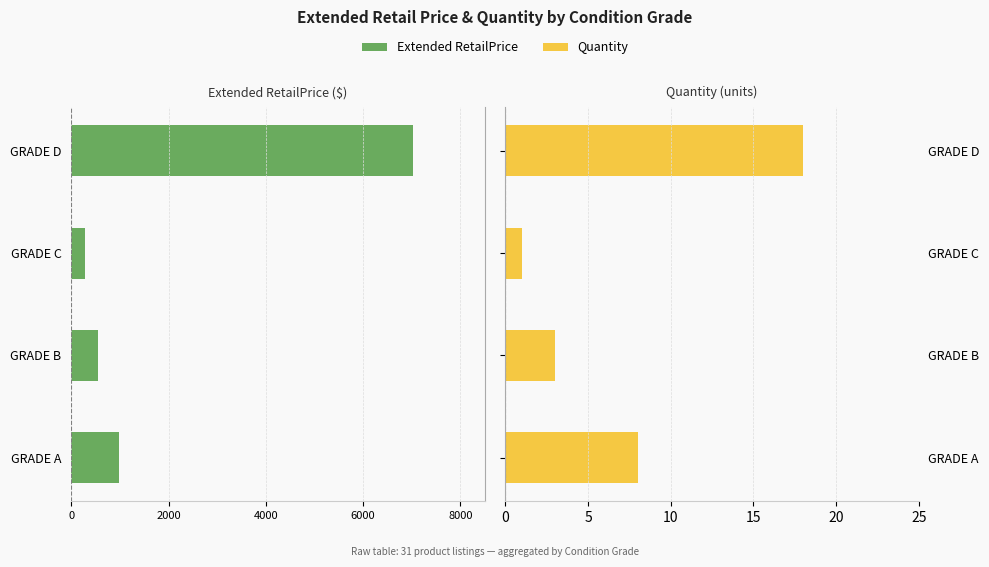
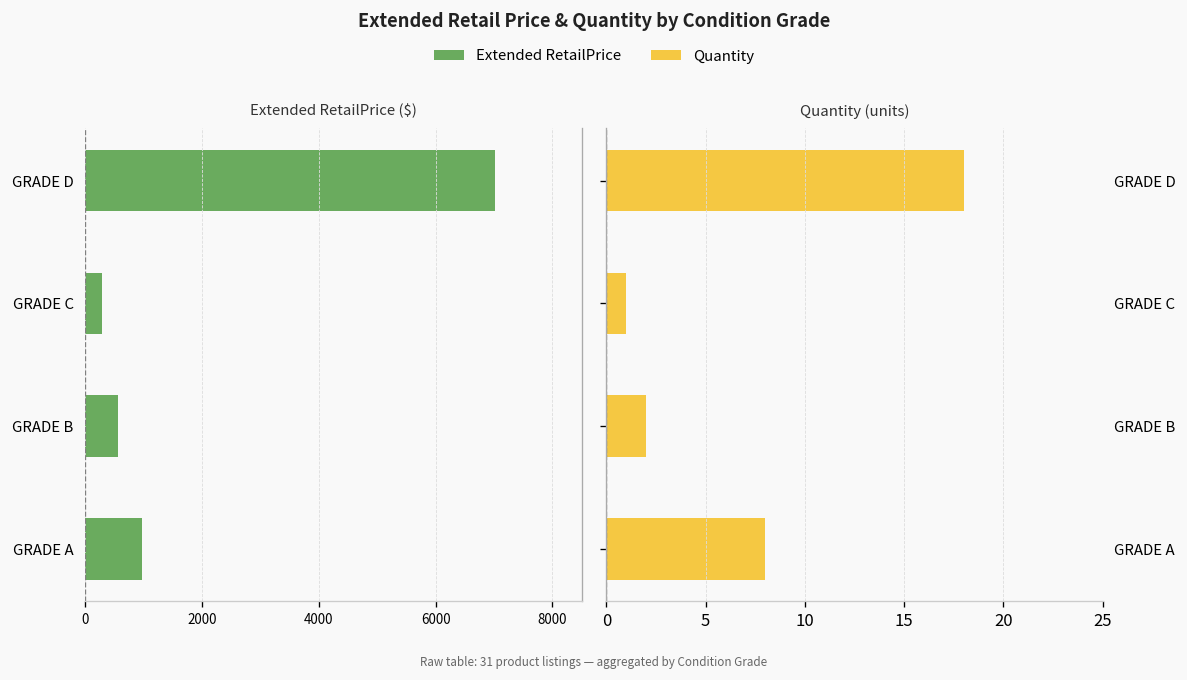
  {
    "Quantity (units)": {
      "GRADE D": 18,
      "GRADE C": 1,
-     "GRADE B": 3,
+     "GRADE B": 2,
      "GRADE A": 8
    }
  }
